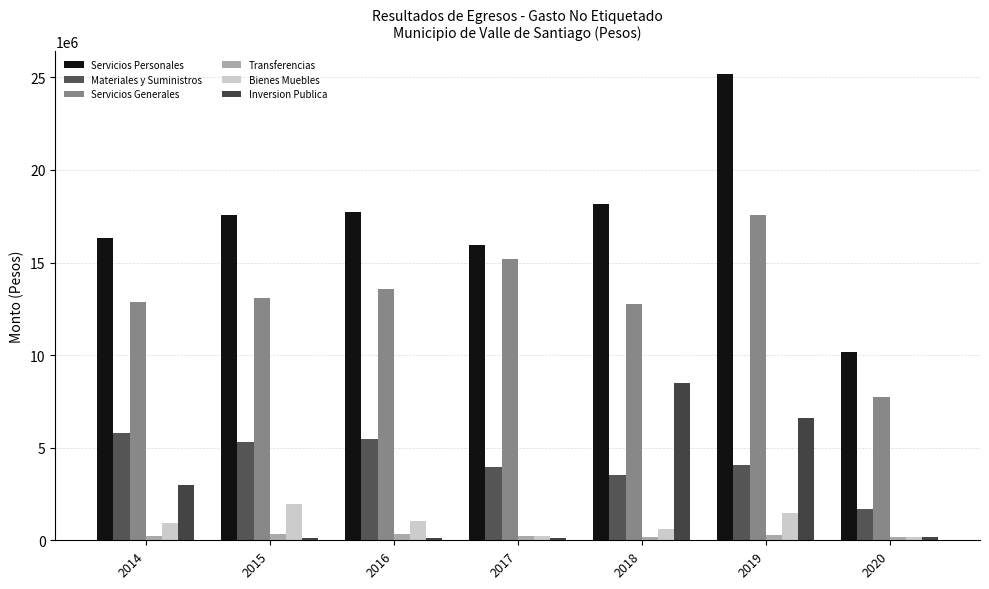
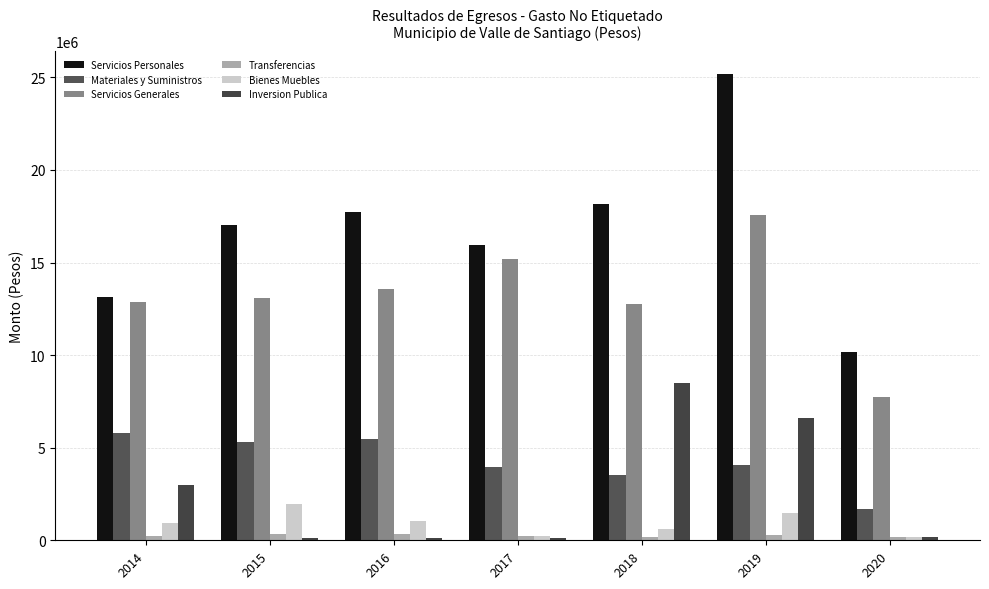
  {
    "Servicios Personales": {
-     "2014": 16300000,
-     "2015": 17500000,
+     "2014": 13100000,
+     "2015": 17000000,
      "2016": 17700000,
      "2017": 16000000,
      "2018": 18200000,
      "2019": 25200000,
      "2020": 10100000
    }
  }
